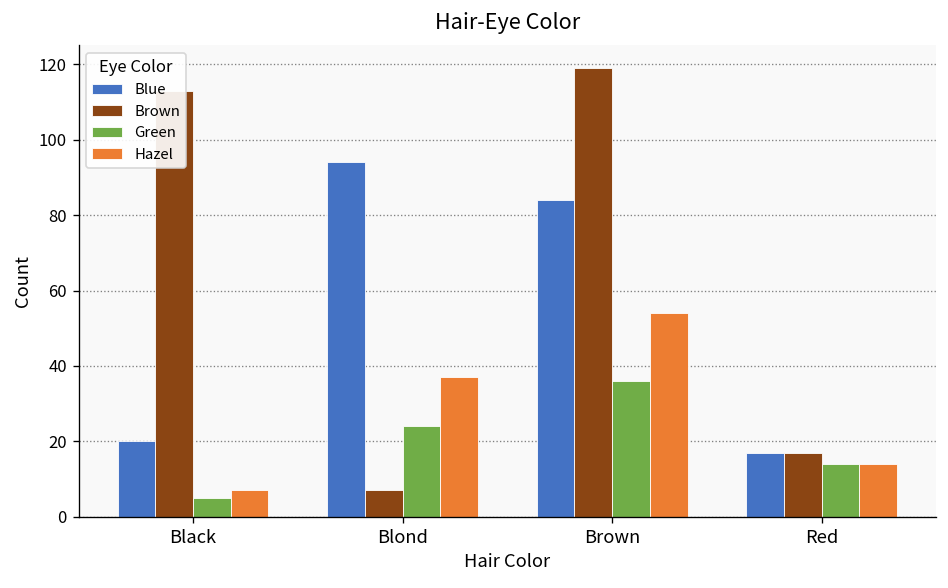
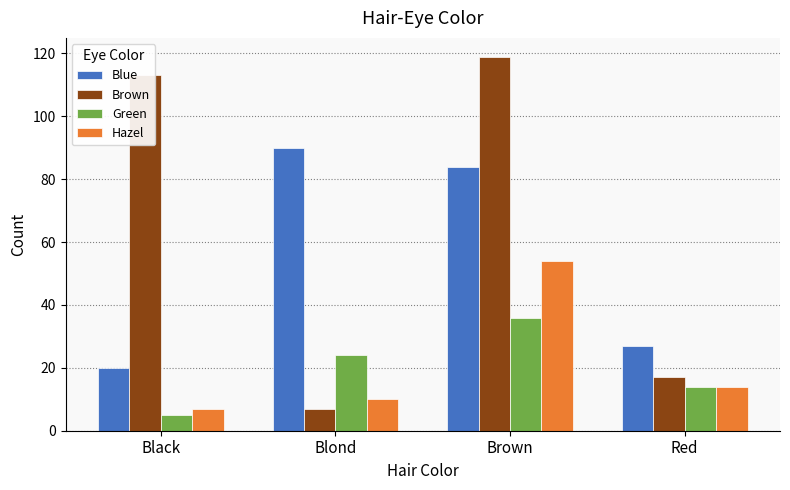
  {
    "Blue": {
      "Black": 20,
-     "Blond": 94,
+     "Blond": 90,
      "Brown": 84,
-     "Red": 17
+     "Red": 27
    },
    "Brown": {
      "Blond": 7,
      "Brown": 119,
      "Red": 17
    },
    "Green": {
      "Black": 5,
      "Blond": 24,
      "Brown": 36,
      "Red": 14
    },
    "Hazel": {
      "Black": 7,
-     "Blond": 37,
+     "Blond": 10,
      "Brown": 54,
      "Red": 14
    }
  }
